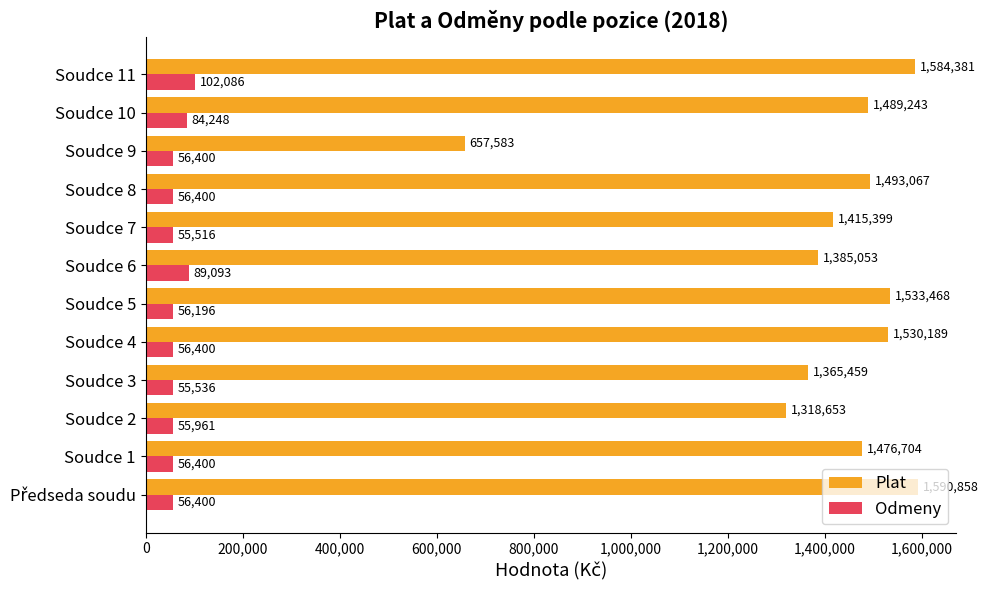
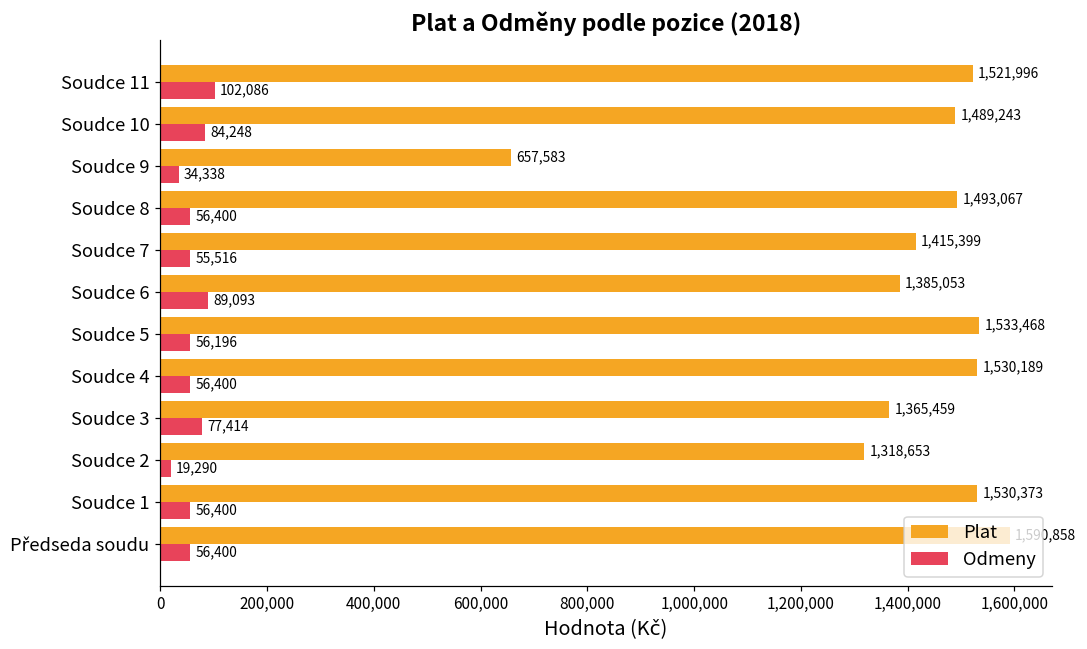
  {
    "Plat": {
-     "Soudce 11": "1,584,381",
+     "Soudce 11": "1,521,996",
      "Soudce 10": "1,489,243",
      "Soudce 9": "657,583",
      "Soudce 8": "1,493,067",
      "Soudce 7": "1,415,399",
      "Soudce 6": "1,385,053",
      "Soudce 5": "1,533,468",
      "Soudce 4": "1,530,189",
      "Soudce 3": "1,365,459",
      "Soudce 2": "1,318,653",
-     "Soudce 1": "1,476,704"
+     "Soudce 1": "1,530,373"
    },
    "Odmeny": {
      "Soudce 11": "102,086",
      "Soudce 10": "84,248",
-     "Soudce 9": "56,400",
+     "Soudce 9": "34,338",
      "Soudce 8": "56,400",
      "Soudce 7": "55,516",
      "Soudce 6": "89,093",
      "Soudce 5": "56,196",
      "Soudce 4": "56,400",
-     "Soudce 3": "55,536",
-     "Soudce 2": "55,961",
+     "Soudce 3": "77,414",
+     "Soudce 2": "19,290",
      "Soudce 1": "56,400",
      "Předseda soudu": "56,400"
    }
  }
